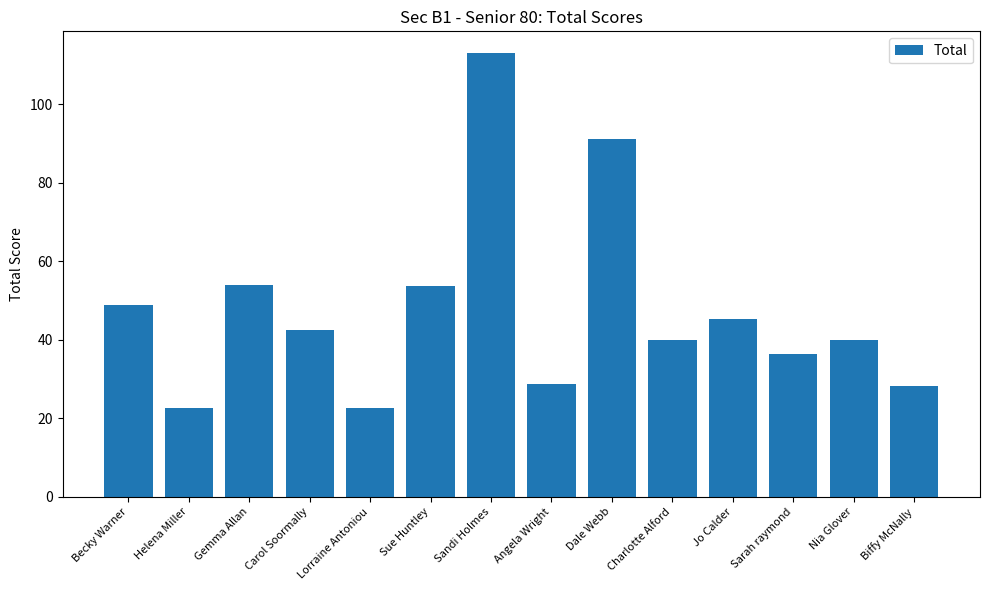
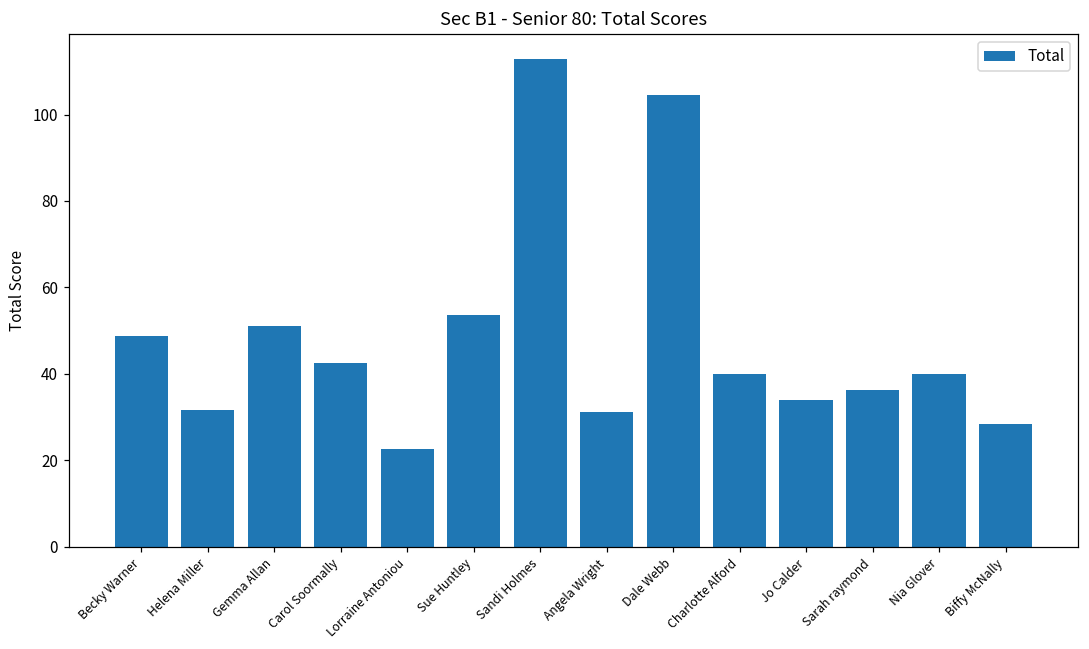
  {
    "Becky Warner": 49,
-   "Helena Miller": 23,
-   "Gemma Allan": 54,
+   "Helena Miller": 32,
+   "Gemma Allan": 51,
    "Carol Soormally": 42,
    "Lorraine Antoniou": 23,
    "Sue Huntley": 54,
    "Sandi Holmes": 113,
-   "Angela Wright": 29,
-   "Dale Webb": 91,
+   "Angela Wright": 31,
+   "Dale Webb": 105,
    "Charlotte Alford": 40,
-   "Jo Calder": 45,
+   "Jo Calder": 34,
    "Sarah raymond": 36,
    "Nia Glover": 40,
    "Biffy McNally": 28
  }
